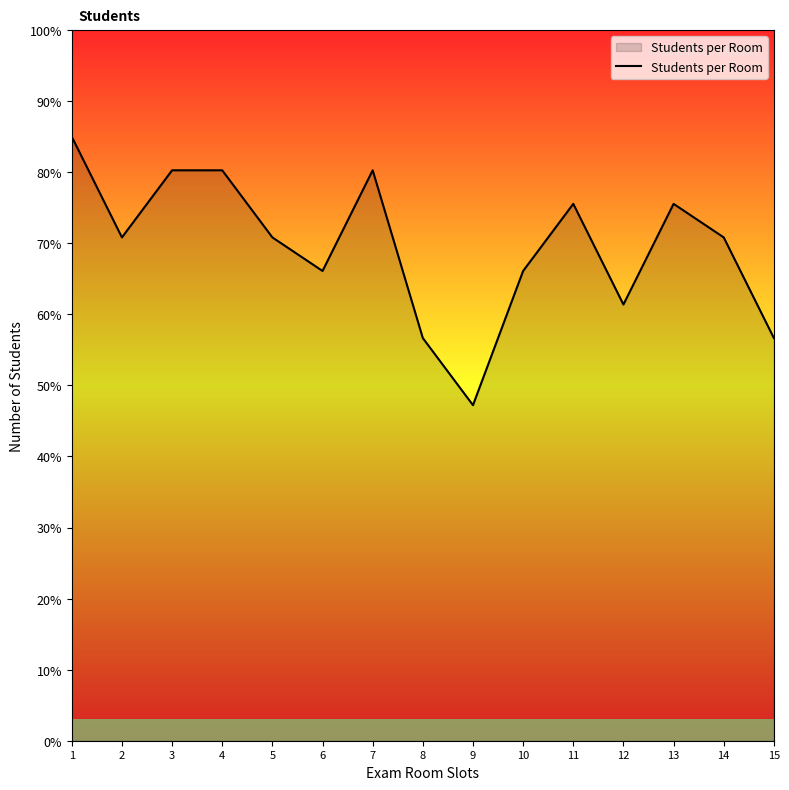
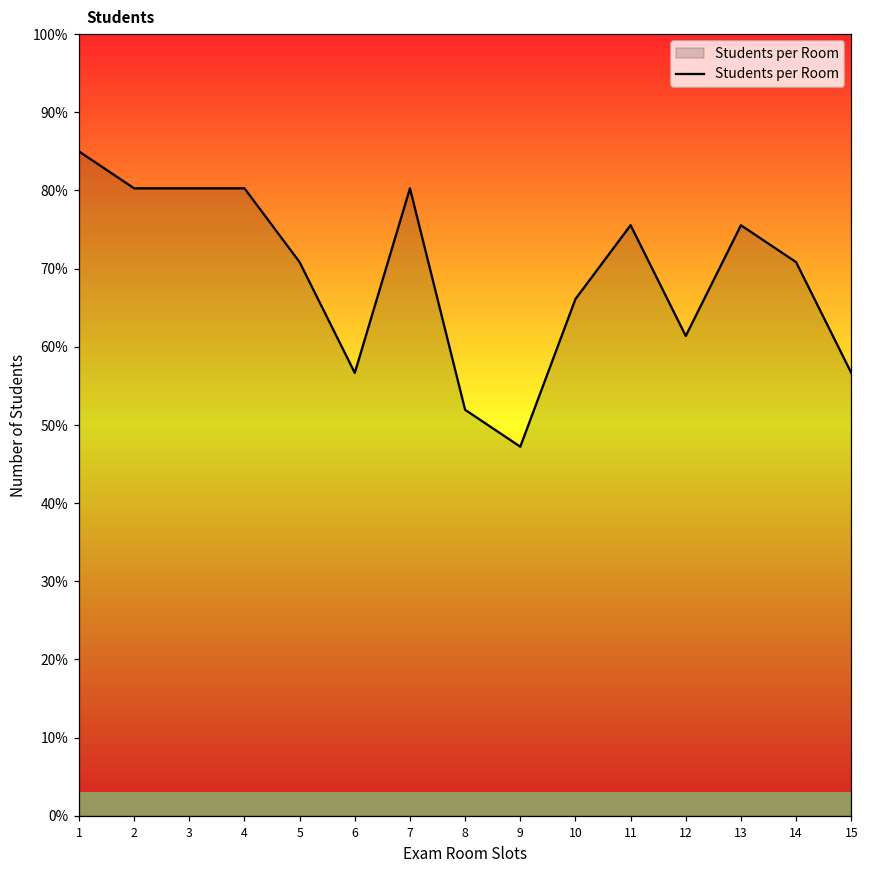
  {
    "1": "85%",
-   "2": "71%",
+   "2": "80%",
    "3": "80%",
    "4": "80%",
    "5": "71%",
-   "6": "66%",
+   "6": "57%",
    "7": "80%",
-   "8": "57%",
+   "8": "52%",
    "9": "47%",
    "10": "66%",
    "11": "76%",
    "12": "61%",
    "13": "76%",
    "14": "71%",
    "15": "57%"
  }
